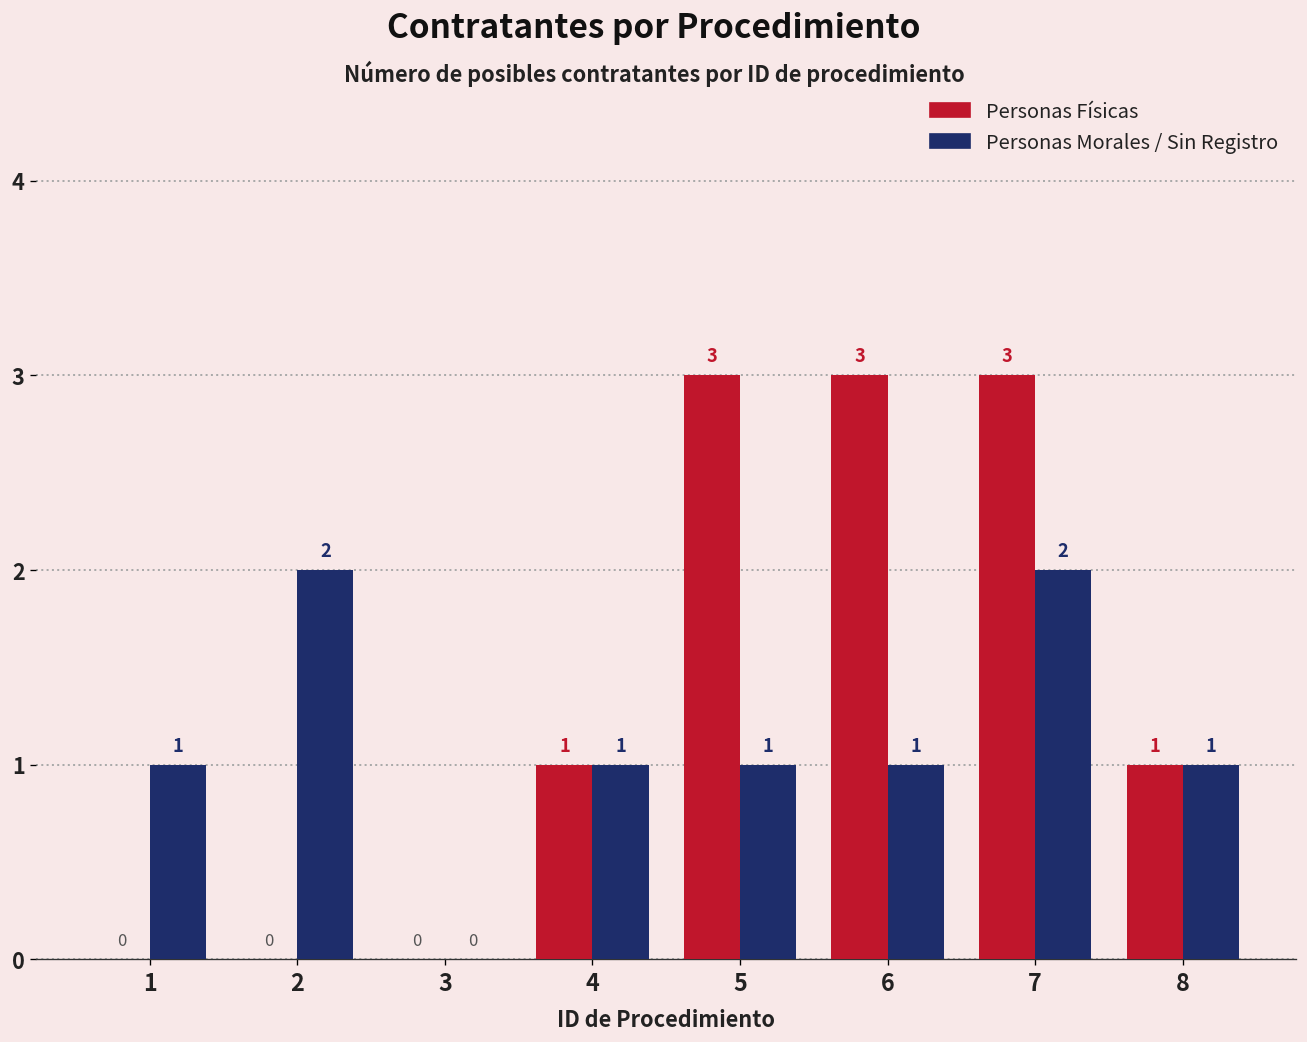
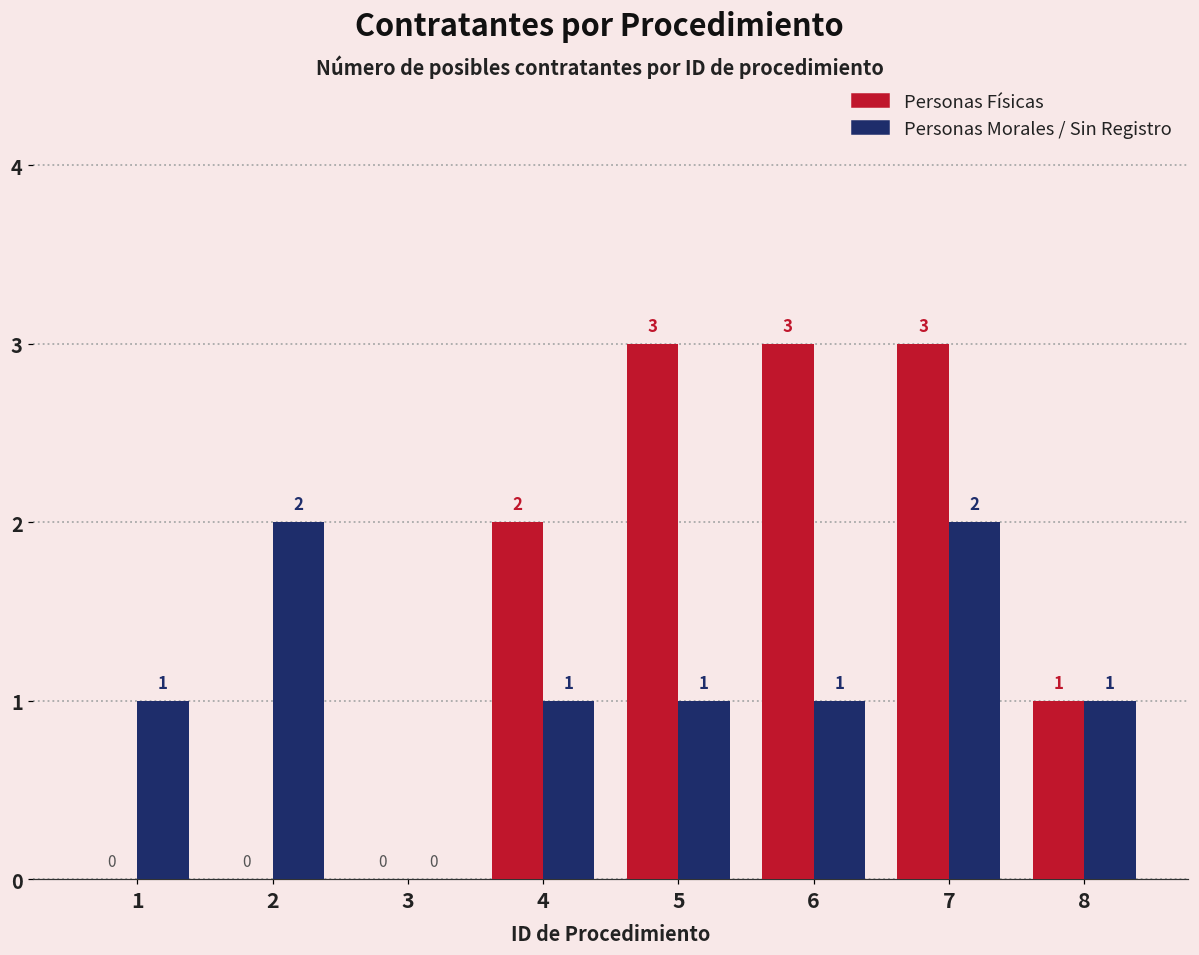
  {
    "Personas Físicas": {
      "1": 0,
      "2": 0,
      "3": 0,
-     "4": 1,
+     "4": 2,
      "5": 3,
      "6": 3,
      "7": 3,
      "8": 1
    },
    "Personas Morales / Sin Registro": {
      "1": 1,
      "2": 2,
      "3": 0,
      "4": 1,
      "5": 1,
      "6": 1,
      "7": 2,
      "8": 1
    }
  }
